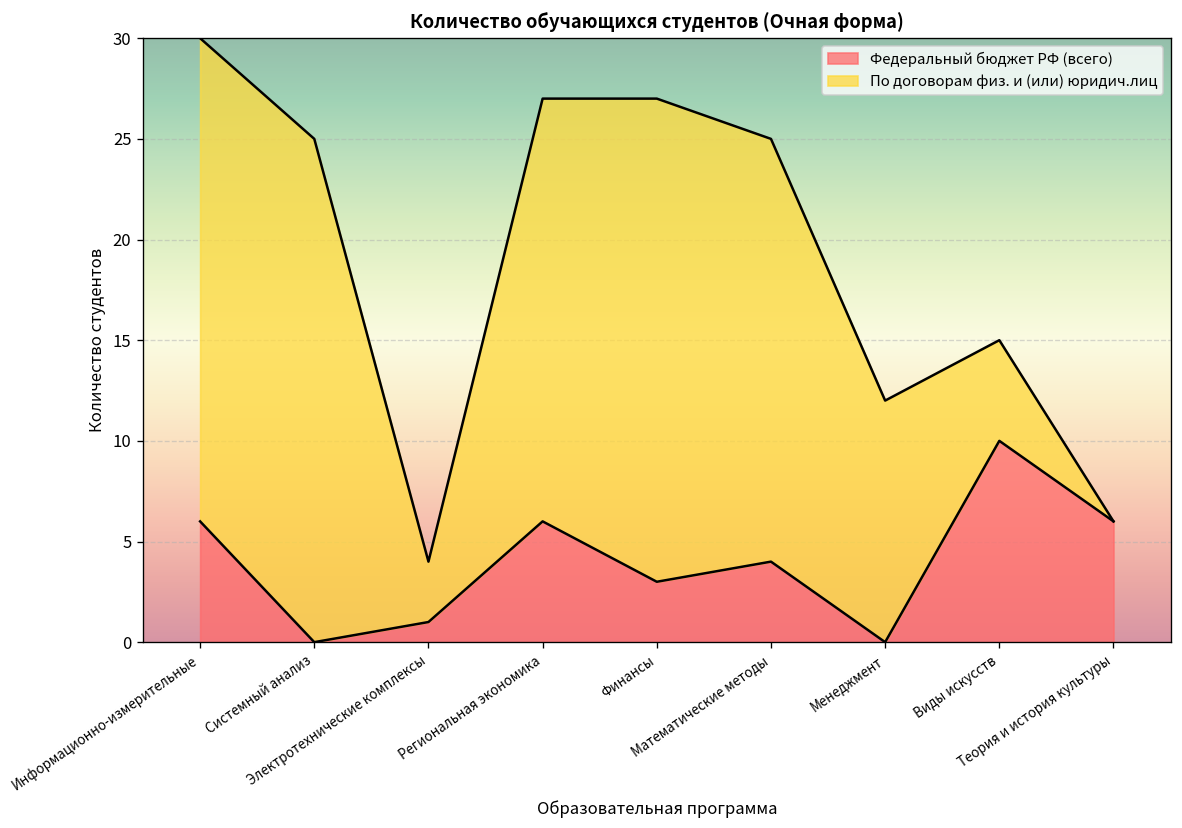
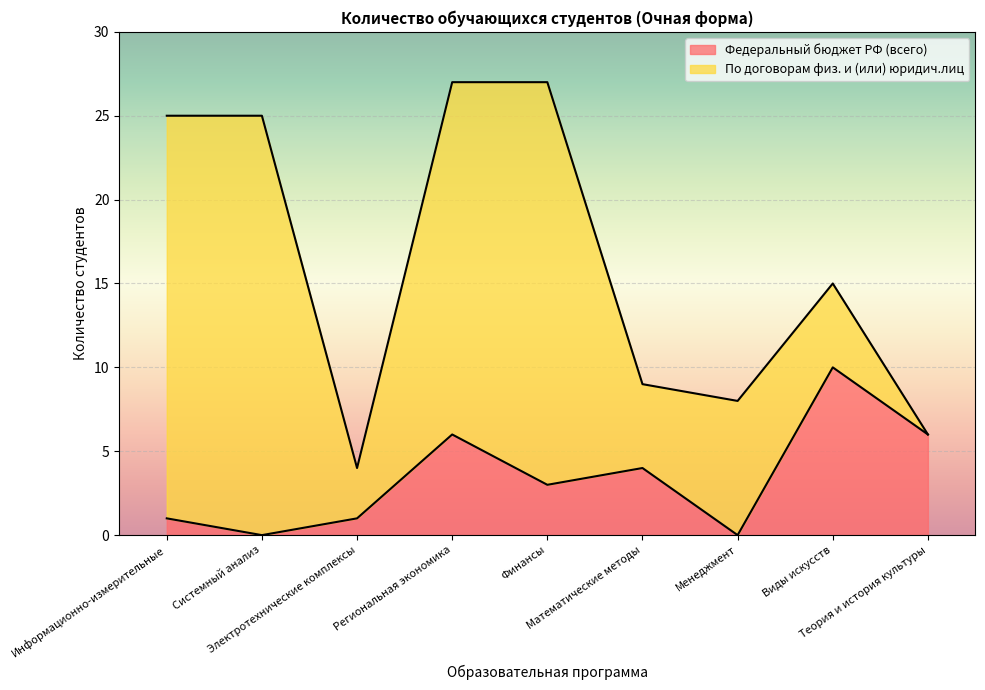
  {
    "Федеральный бюджет РФ (всего)": {
-     "Информационно-измерительные": 6,
+     "Информационно-измерительные": 1,
      "Системный анализ": 0,
      "Электротехнические комплексы": 1,
      "Региональная экономика": 6,
      "Финансы": 3,
      "Математические методы": 4,
      "Менеджмент": 0,
      "Виды искусств": 10
    },
    "По договорам физ. и (или) юридич.лиц": {
      "Информационно-измерительные": 24,
      "Системный анализ": 25,
      "Электротехнические комплексы": 3,
      "Региональная экономика": 21,
      "Финансы": 24,
-     "Математические методы": 21,
-     "Менеджмент": 12,
+     "Математические методы": 5,
+     "Менеджмент": 8,
      "Виды искусств": 5
    }
  }
